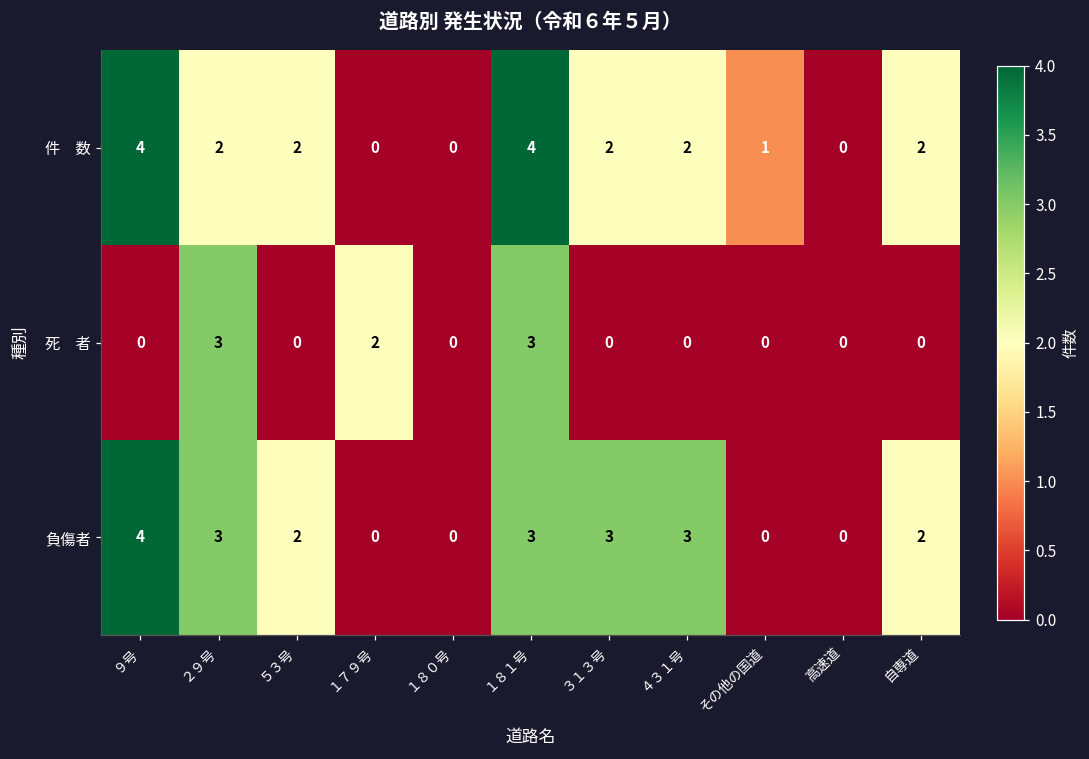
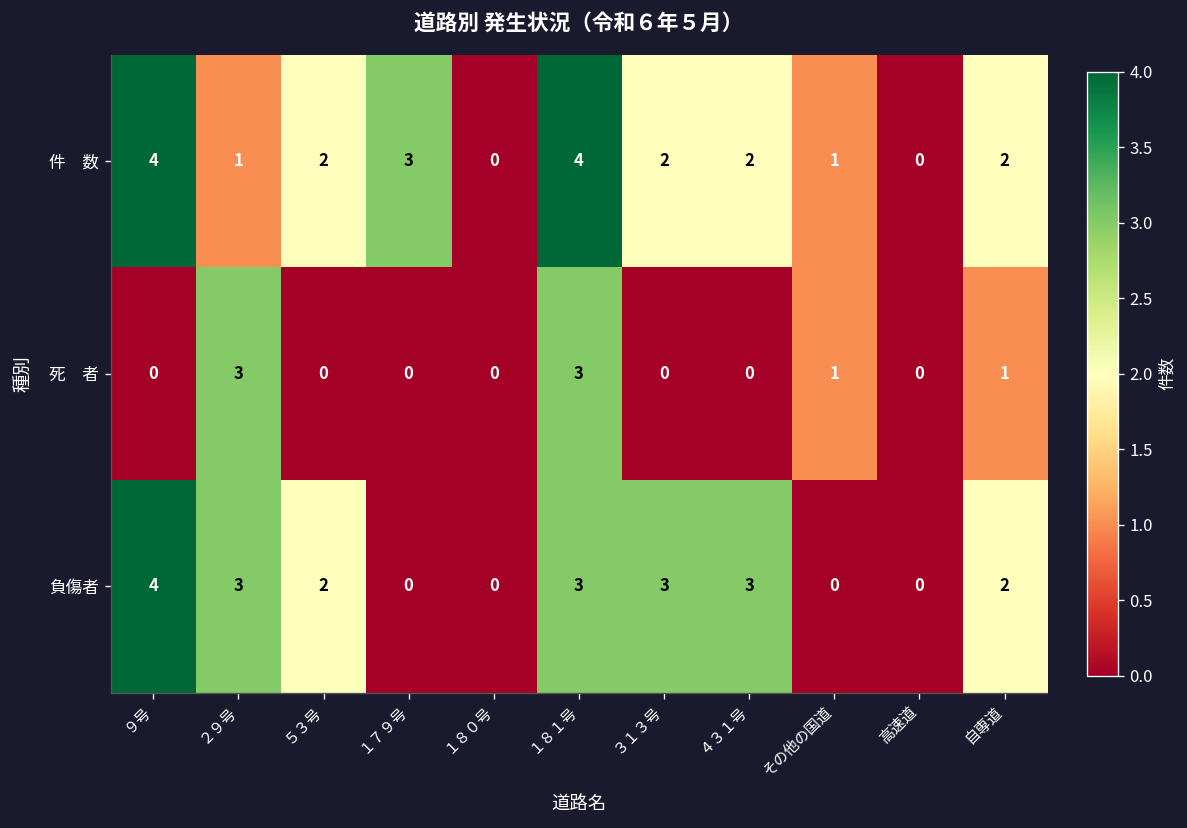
  {
    "件 数": {
      "９号": 4,
-     "２９号": 2,
+     "２９号": 1,
      "５３号": 2,
-     "１７９号": 0,
+     "１７９号": 3,
      "１８０号": 0,
      "１８１号": 4,
      "３１３号": 2,
      "４３１号": 2,
      "その他の国道": 1,
      "高速道": 0,
      "自専道": 2
    },
    "死 者": {
      "９号": 0,
      "２９号": 3,
      "５３号": 0,
-     "１７９号": 2,
+     "１７９号": 0,
      "１８０号": 0,
      "１８１号": 3,
      "３１３号": 0,
      "４３１号": 0,
-     "その他の国道": 0,
+     "その他の国道": 1,
      "高速道": 0,
-     "自専道": 0
+     "自専道": 1
    },
    "負傷者": {
      "９号": 4,
      "２９号": 3,
      "５３号": 2,
      "１７９号": 0,
      "１８０号": 0,
      "１８１号": 3,
      "３１３号": 3,
      "４３１号": 3,
      "その他の国道": 0,
      "高速道": 0,
      "自専道": 2
    }
  }
